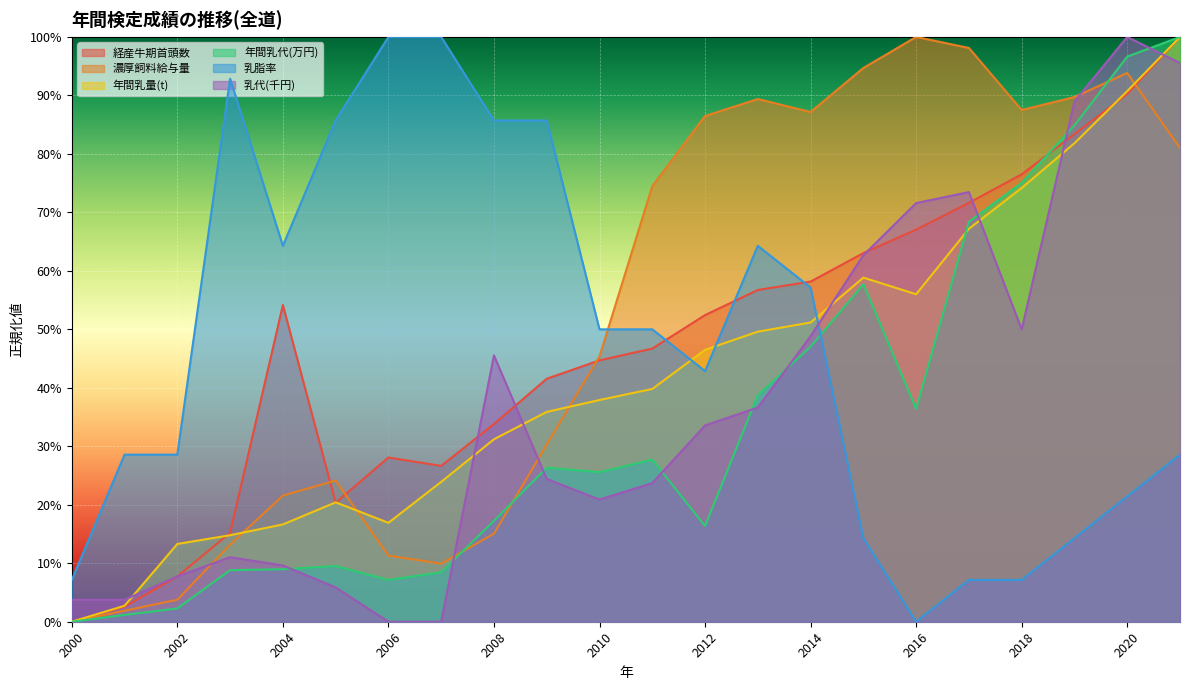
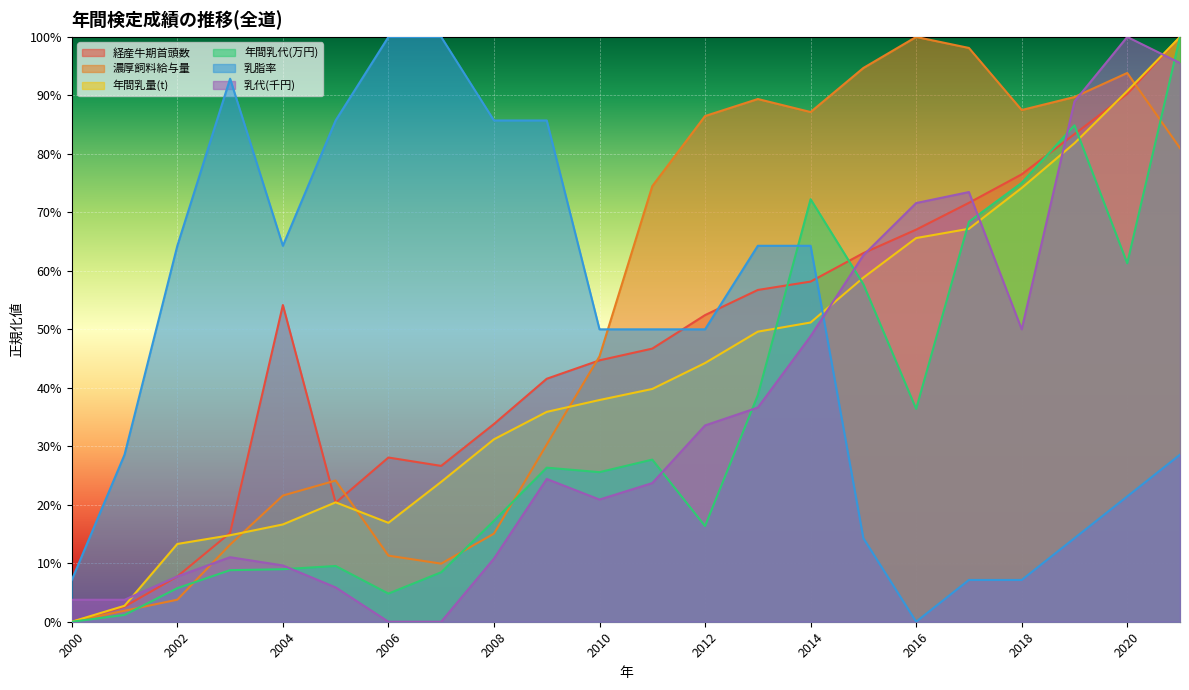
  {
    "年間乳量(t)": {
      "2002": "13%",
      "2004": "17%",
      "2006": "17%",
      "2008": "31%",
      "2010": "38%",
-     "2012": "47%",
+     "2012": "44%",
      "2014": "51%",
-     "2016": "56%",
+     "2016": "66%",
      "2018": "74%",
      "2020": "91%"
    },
    "年間乳代(万円)": {
-     "2002": "2%",
+     "2002": "6%",
      "2004": "9%",
-     "2006": "7%",
+     "2006": "5%",
      "2008": "17%",
      "2010": "26%",
      "2012": "16%",
-     "2014": "47%",
+     "2014": "72%",
      "2016": "36%",
      "2018": "75%",
-     "2020": "97%"
+     "2020": "61%"
    },
    "乳脂率": {
      "2000": "7%",
-     "2002": "29%",
+     "2002": "64%",
      "2004": "64%",
      "2006": "100%",
      "2008": "86%",
      "2010": "50%",
-     "2012": "43%",
-     "2014": "57%",
+     "2012": "50%",
+     "2014": "64%",
      "2016": "0%",
      "2018": "7%",
      "2020": "21%"
    },
    "乳代(千円)": {
      "2000": "4%",
      "2004": "10%",
      "2006": "0%",
-     "2008": "46%",
+     "2008": "11%",
      "2010": "21%",
      "2012": "34%",
      "2014": "49%",
      "2016": "72%",
      "2018": "50%",
      "2020": "100%"
    }
  }
